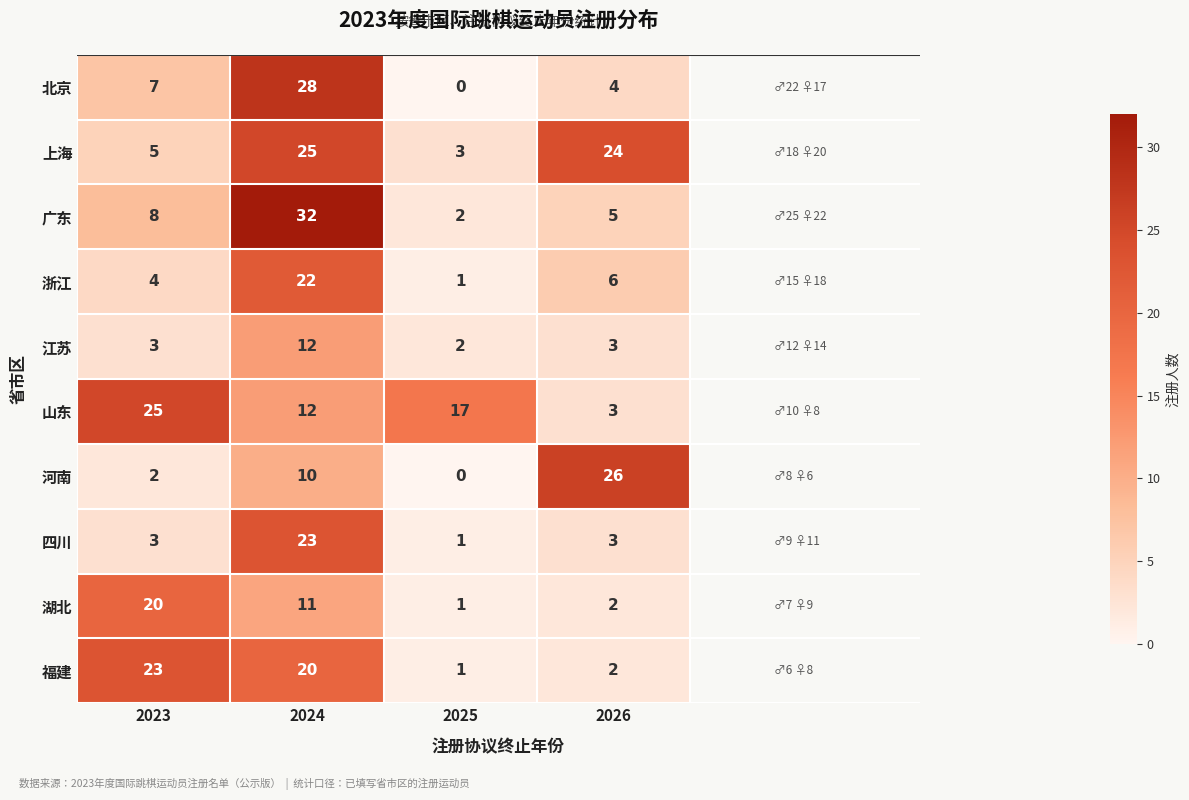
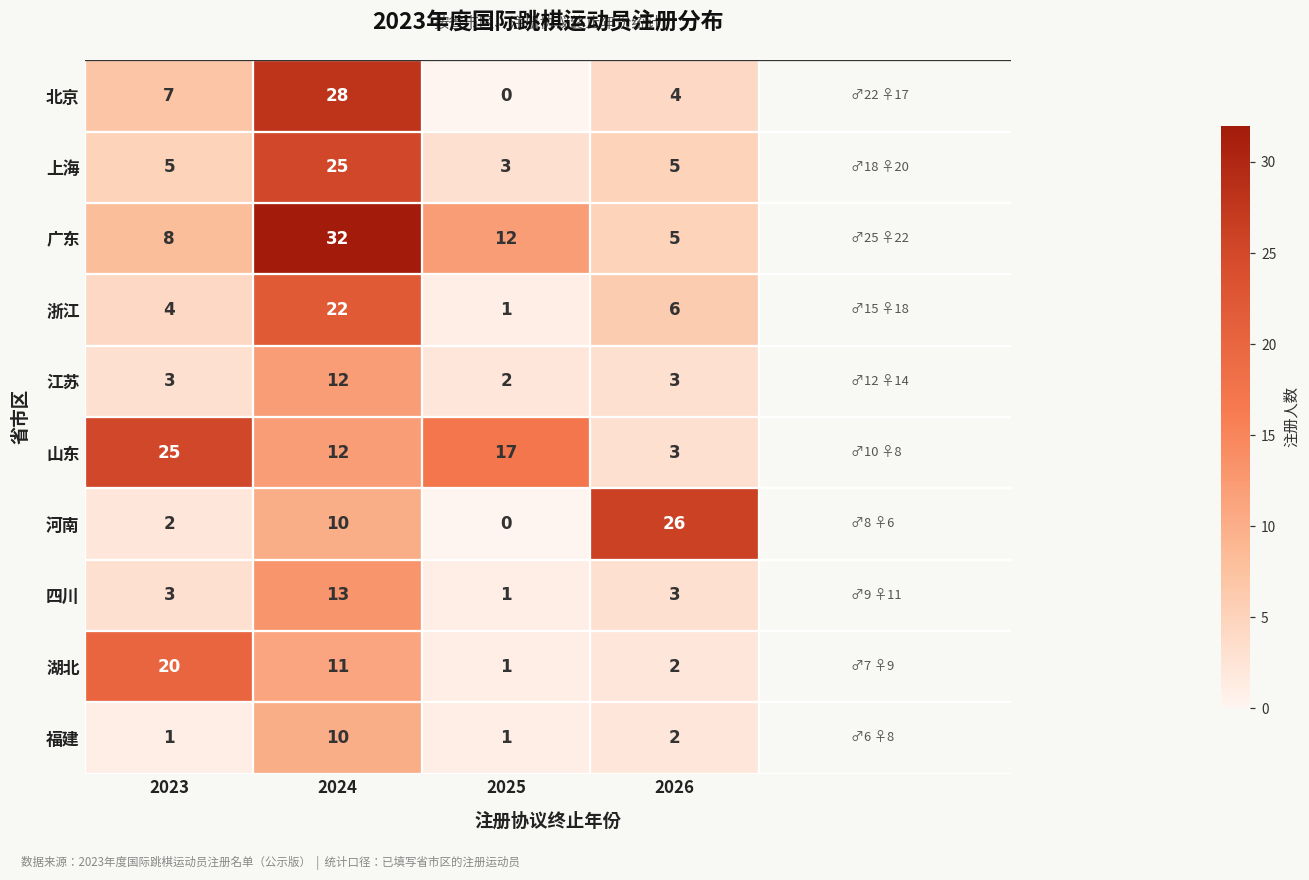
  {
    "北京": {
      "2023": 7,
      "2024": 28,
      "2025": 0,
      "2026": 4
    },
    "上海": {
      "2023": 5,
      "2024": 25,
      "2025": 3,
-     "2026": 24
+     "2026": 5
    },
    "广东": {
      "2023": 8,
      "2024": 32,
-     "2025": 2,
+     "2025": 12,
      "2026": 5
    },
    "浙江": {
      "2023": 4,
      "2024": 22,
      "2025": 1,
      "2026": 6
    },
    "江苏": {
      "2023": 3,
      "2024": 12,
      "2025": 2,
      "2026": 3
    },
    "山东": {
      "2023": 25,
      "2024": 12,
      "2025": 17,
      "2026": 3
    },
    "河南": {
      "2023": 2,
      "2024": 10,
      "2025": 0,
      "2026": 26
    },
    "四川": {
      "2023": 3,
-     "2024": 23,
+     "2024": 13,
      "2025": 1,
      "2026": 3
    },
    "湖北": {
      "2023": 20,
      "2024": 11,
      "2025": 1,
      "2026": 2
    },
    "福建": {
-     "2023": 23,
-     "2024": 20,
+     "2023": 1,
+     "2024": 10,
      "2025": 1,
      "2026": 2
    }
  }
